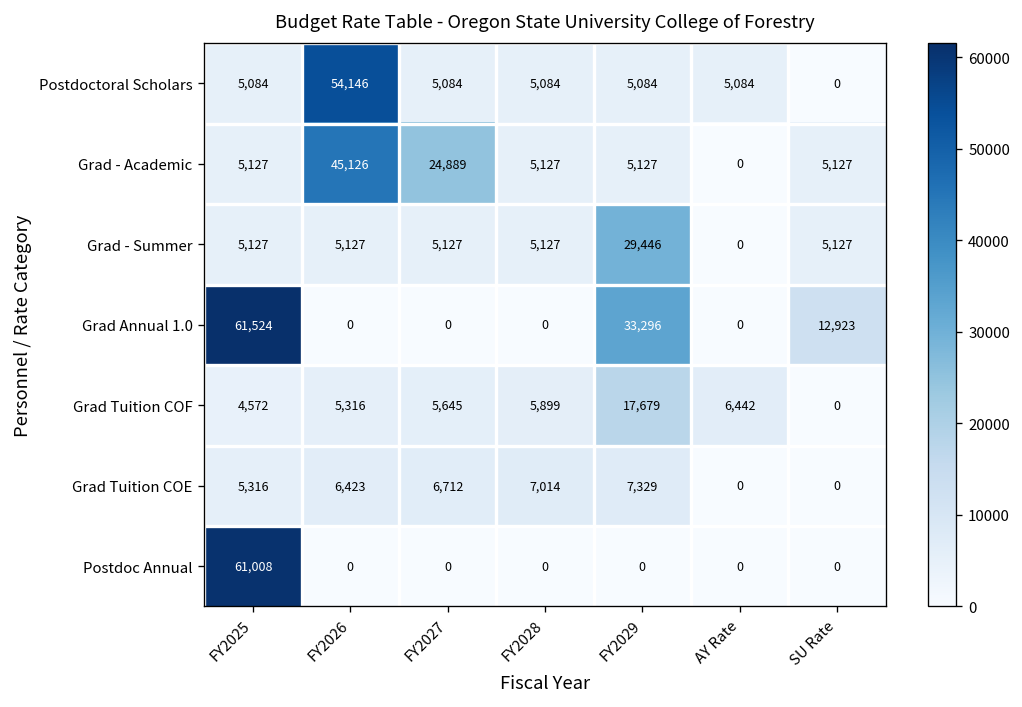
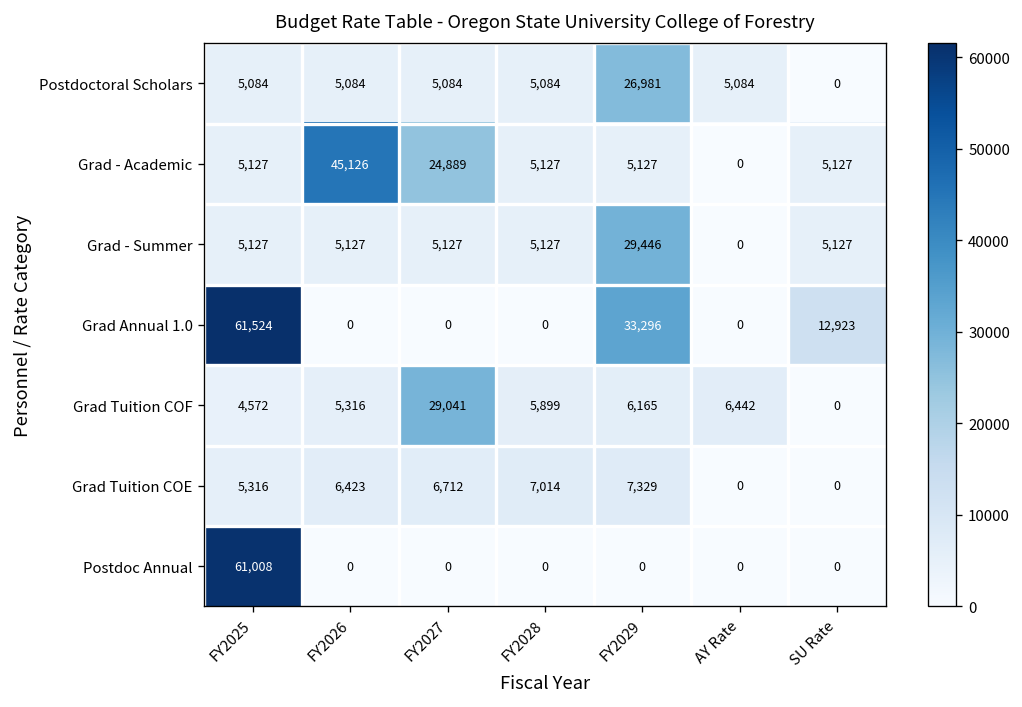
  {
    "Postdoctoral Scholars": {
      "FY2025": "5,084",
-     "FY2026": "54,146",
+     "FY2026": "5,084",
      "FY2027": "5,084",
      "FY2028": "5,084",
-     "FY2029": "5,084",
+     "FY2029": "26,981",
      "AY Rate": "5,084",
      "SU Rate": "0"
    },
    "Grad - Academic": {
      "FY2025": "5,127",
      "FY2026": "45,126",
      "FY2027": "24,889",
      "FY2028": "5,127",
      "FY2029": "5,127",
      "AY Rate": "0",
      "SU Rate": "5,127"
    },
    "Grad - Summer": {
      "FY2025": "5,127",
      "FY2026": "5,127",
      "FY2027": "5,127",
      "FY2028": "5,127",
      "FY2029": "29,446",
      "AY Rate": "0",
      "SU Rate": "5,127"
    },
    "Grad Annual 1.0": {
      "FY2025": "61,524",
      "FY2026": "0",
      "FY2027": "0",
      "FY2028": "0",
      "FY2029": "33,296",
      "AY Rate": "0",
      "SU Rate": "12,923"
    },
    "Grad Tuition COF": {
      "FY2025": "4,572",
      "FY2026": "5,316",
-     "FY2027": "5,645",
+     "FY2027": "29,041",
      "FY2028": "5,899",
-     "FY2029": "17,679",
+     "FY2029": "6,165",
      "AY Rate": "6,442",
      "SU Rate": "0"
    },
    "Grad Tuition COE": {
      "FY2025": "5,316",
      "FY2026": "6,423",
      "FY2027": "6,712",
      "FY2028": "7,014",
      "FY2029": "7,329",
      "AY Rate": "0",
      "SU Rate": "0"
    },
    "Postdoc Annual": {
      "FY2025": "61,008",
      "FY2026": "0",
      "FY2027": "0",
      "FY2028": "0",
      "FY2029": "0",
      "AY Rate": "0",
      "SU Rate": "0"
    }
  }
